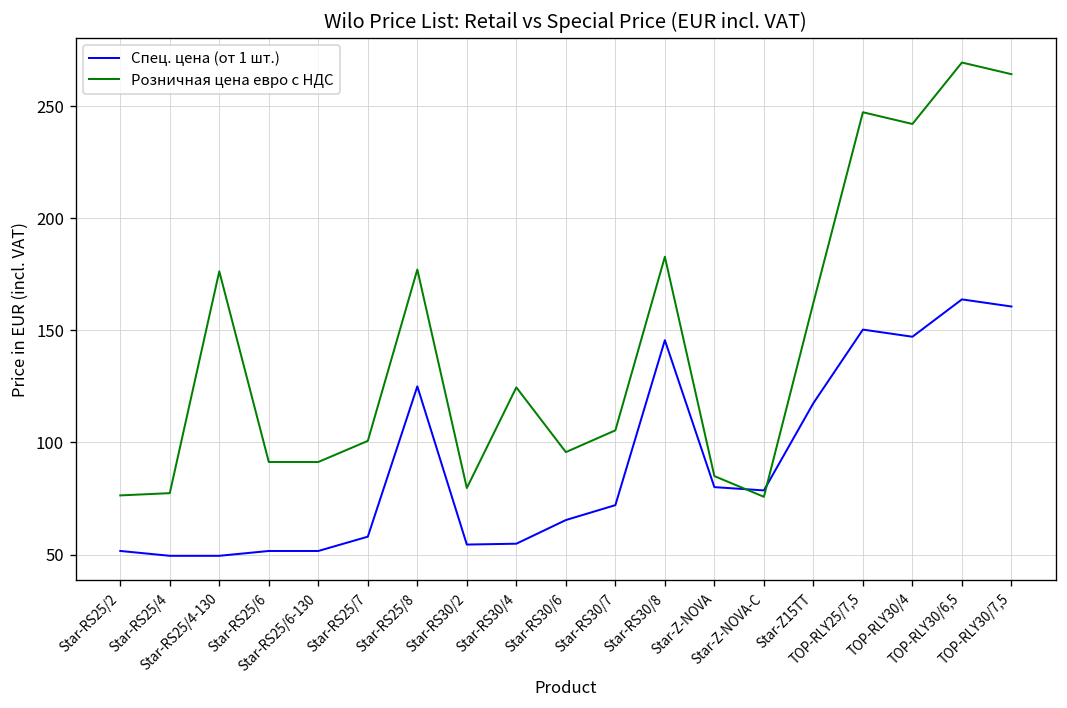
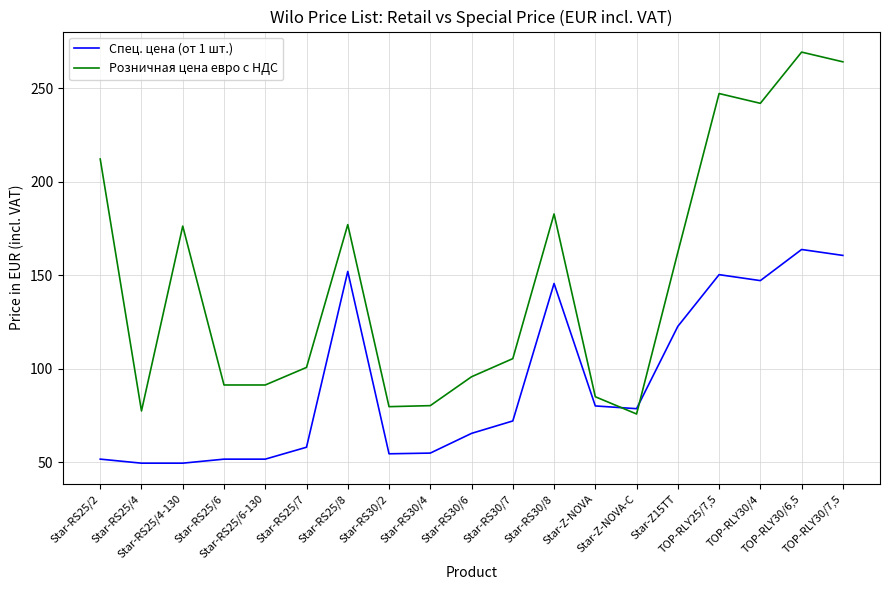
  {
    "Спец. цена (от 1 шт.)": {
      "Star-RS25/2": 52,
      "Star-RS25/4": 49,
      "Star-RS25/4-130": 49,
      "Star-RS25/6": 52,
      "Star-RS25/6-130": 52,
      "Star-RS25/7": 58,
-     "Star-RS25/8": 125,
+     "Star-RS25/8": 152,
      "Star-RS30/2": 54,
      "Star-RS30/4": 55,
      "Star-RS30/6": 65,
      "Star-RS30/7": 72,
      "Star-RS30/8": 146,
      "Star-Z-NOVA": 80,
      "Star-Z-NOVA-C": 79,
-     "Star-Z15TT": 118,
+     "Star-Z15TT": 123,
      "TOP-RLY25/7,5": 150,
      "TOP-RLY30/4": 147,
      "TOP-RLY30/6,5": 164,
      "TOP-RLY30/7,5": 161
    },
    "Розничная цена евро с НДС": {
-     "Star-RS25/2": 76,
+     "Star-RS25/2": 212,
      "Star-RS25/4": 77,
      "Star-RS25/4-130": 176,
      "Star-RS25/6": 91,
      "Star-RS25/6-130": 91,
      "Star-RS25/7": 101,
      "Star-RS25/8": 177,
      "Star-RS30/2": 80,
-     "Star-RS30/4": 125,
+     "Star-RS30/4": 80,
      "Star-RS30/6": 96,
      "Star-RS30/7": 105,
      "Star-RS30/8": 183,
      "Star-Z-NOVA": 85,
      "Star-Z-NOVA-C": 76,
      "Star-Z15TT": 162,
      "TOP-RLY25/7,5": 247,
      "TOP-RLY30/4": 242,
      "TOP-RLY30/6,5": 269,
      "TOP-RLY30/7,5": 264
    }
  }
